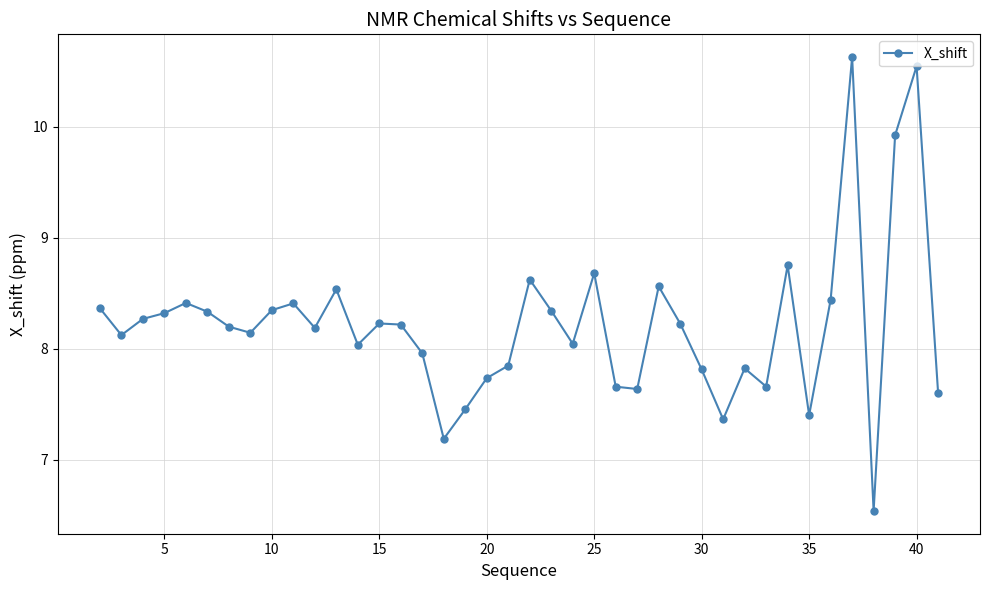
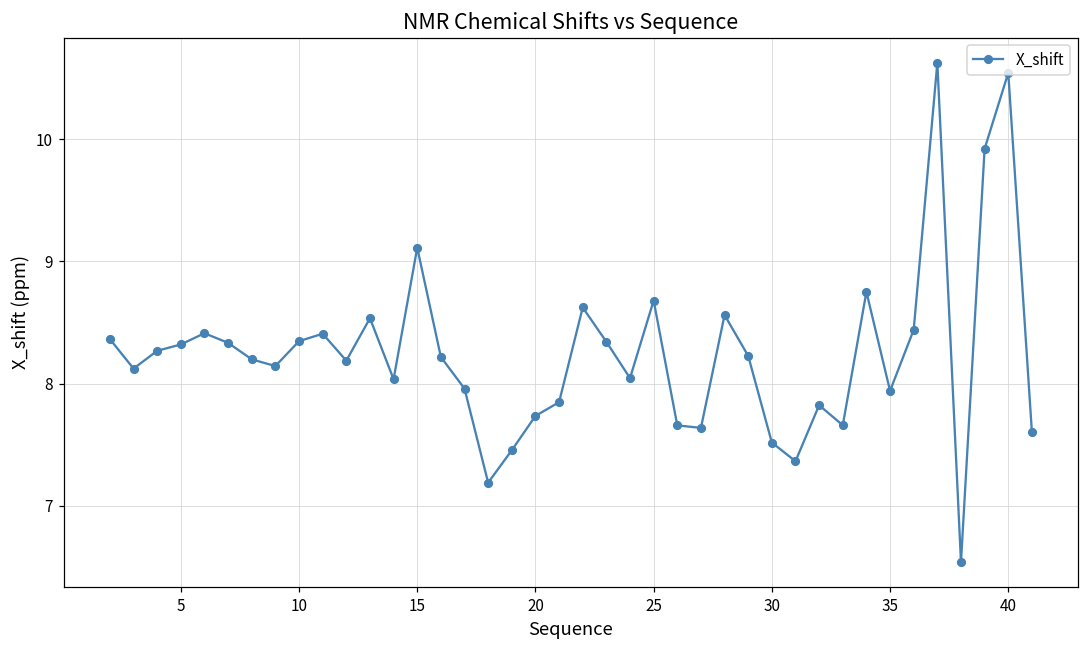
  {
    "5": 8.32,
    "10": 8.35,
-   "15": 8.23,
+   "15": 9.11,
    "20": 7.73,
    "25": 8.68,
-   "30": 7.81,
-   "35": 7.40
+   "30": 7.52,
+   "35": 7.94
  }
